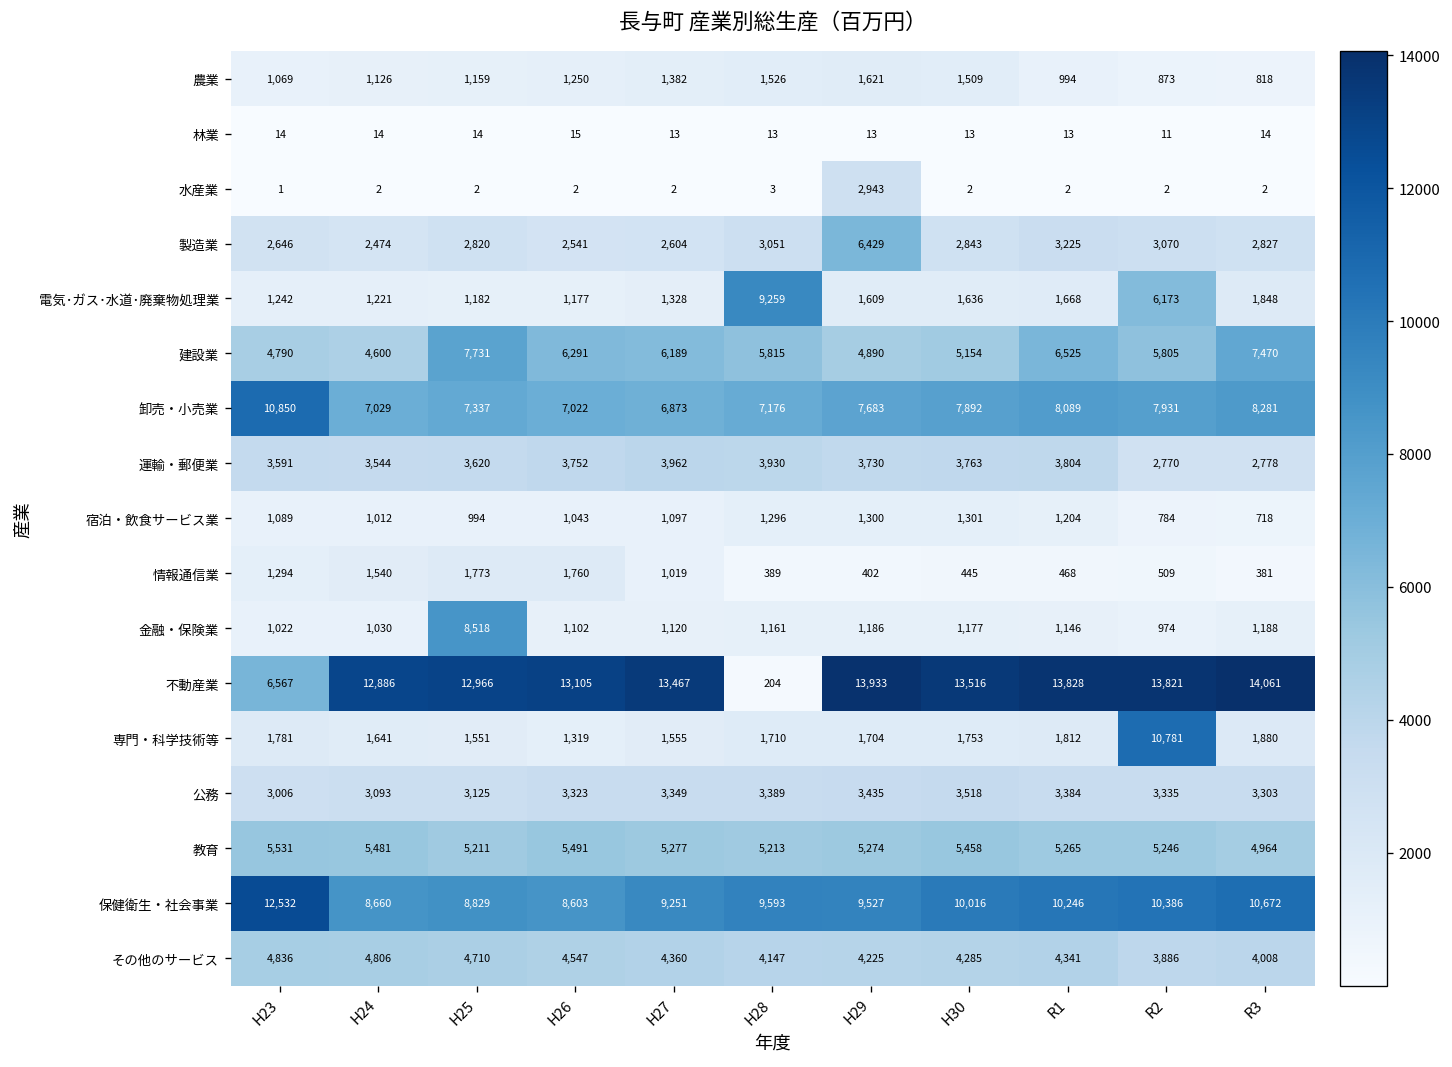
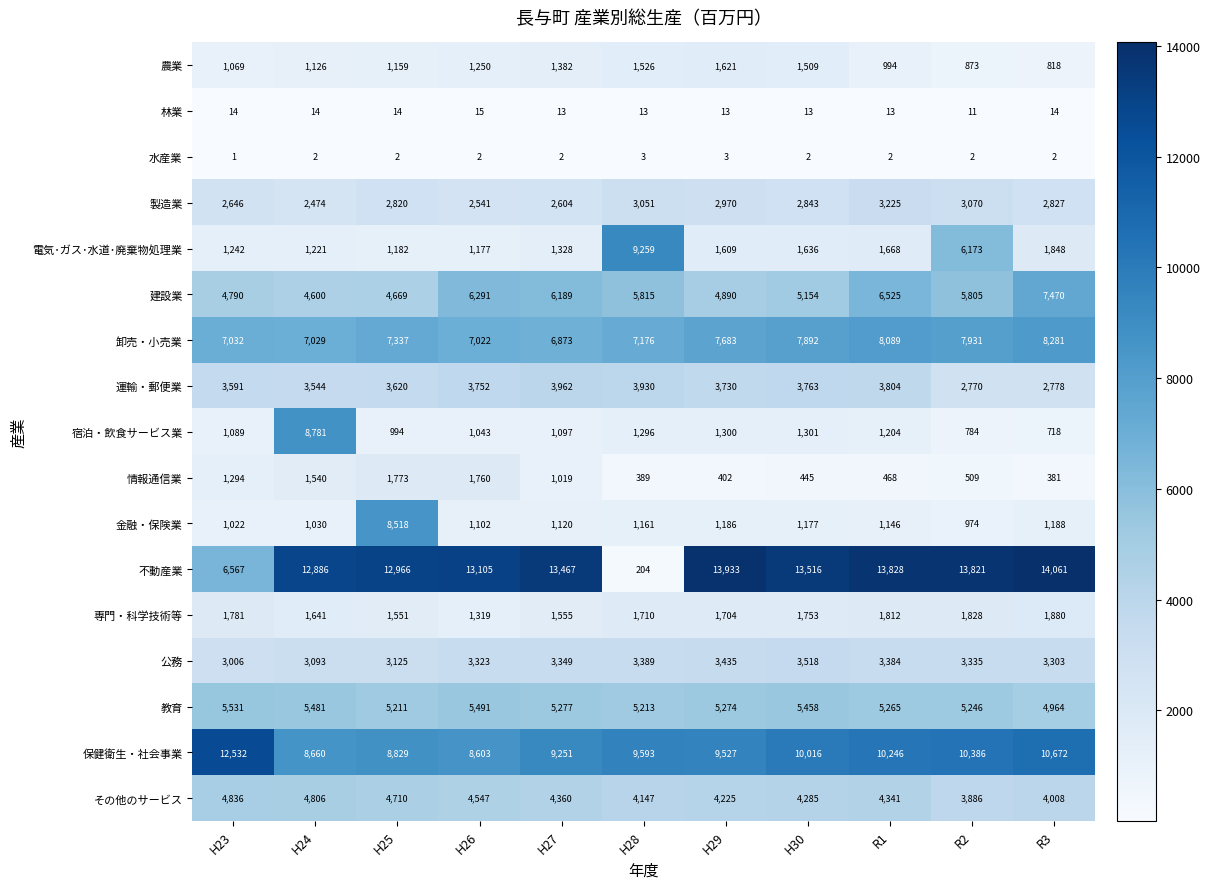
  {
    "農業": {
      "H23": "1,069",
      "H24": "1,126",
      "H25": "1,159",
      "H26": "1,250",
      "H27": "1,382",
      "H28": "1,526",
      "H29": "1,621",
      "H30": "1,509",
      "R1": "994",
      "R2": "873",
      "R3": "818"
    },
    "林業": {
      "H23": "14",
      "H24": "14",
      "H25": "14",
      "H26": "15",
      "H27": "13",
      "H28": "13",
      "H29": "13",
      "H30": "13",
      "R1": "13",
      "R2": "11",
      "R3": "14"
    },
    "水産業": {
      "H23": "1",
      "H24": "2",
      "H25": "2",
      "H26": "2",
      "H27": "2",
      "H28": "3",
-     "H29": "2,943",
+     "H29": "3",
      "H30": "2",
      "R1": "2",
      "R2": "2",
      "R3": "2"
    },
    "製造業": {
      "H23": "2,646",
      "H24": "2,474",
      "H25": "2,820",
      "H26": "2,541",
      "H27": "2,604",
      "H28": "3,051",
-     "H29": "6,429",
+     "H29": "2,970",
      "H30": "2,843",
      "R1": "3,225",
      "R2": "3,070",
      "R3": "2,827"
    },
    "電気･ガス･水道･廃棄物処理業": {
      "H23": "1,242",
      "H24": "1,221",
      "H25": "1,182",
      "H26": "1,177",
      "H27": "1,328",
      "H28": "9,259",
      "H29": "1,609",
      "H30": "1,636",
      "R1": "1,668",
      "R2": "6,173",
      "R3": "1,848"
    },
    "建設業": {
      "H23": "4,790",
      "H24": "4,600",
-     "H25": "7,731",
+     "H25": "4,669",
      "H26": "6,291",
      "H27": "6,189",
      "H28": "5,815",
      "H29": "4,890",
      "H30": "5,154",
      "R1": "6,525",
      "R2": "5,805",
      "R3": "7,470"
    },
    "卸売・小売業": {
-     "H23": "10,850",
+     "H23": "7,032",
      "H24": "7,029",
      "H25": "7,337",
      "H26": "7,022",
      "H27": "6,873",
      "H28": "7,176",
      "H29": "7,683",
      "H30": "7,892",
      "R1": "8,089",
      "R2": "7,931",
      "R3": "8,281"
    },
    "運輸・郵便業": {
      "H23": "3,591",
      "H24": "3,544",
      "H25": "3,620",
      "H26": "3,752",
      "H27": "3,962",
      "H28": "3,930",
      "H29": "3,730",
      "H30": "3,763",
      "R1": "3,804",
      "R2": "2,770",
      "R3": "2,778"
    },
    "宿泊・飲食サービス業": {
      "H23": "1,089",
-     "H24": "1,012",
+     "H24": "8,781",
      "H25": "994",
      "H26": "1,043",
      "H27": "1,097",
      "H28": "1,296",
      "H29": "1,300",
      "H30": "1,301",
      "R1": "1,204",
      "R2": "784",
      "R3": "718"
    },
    "情報通信業": {
      "H23": "1,294",
      "H24": "1,540",
      "H25": "1,773",
      "H26": "1,760",
      "H27": "1,019",
      "H28": "389",
      "H29": "402",
      "H30": "445",
      "R1": "468",
      "R2": "509",
      "R3": "381"
    },
    "金融・保険業": {
      "H23": "1,022",
      "H24": "1,030",
      "H25": "8,518",
      "H26": "1,102",
      "H27": "1,120",
      "H28": "1,161",
      "H29": "1,186",
      "H30": "1,177",
      "R1": "1,146",
      "R2": "974",
      "R3": "1,188"
    },
    "不動産業": {
      "H23": "6,567",
      "H24": "12,886",
      "H25": "12,966",
      "H26": "13,105",
      "H27": "13,467",
      "H28": "204",
      "H29": "13,933",
      "H30": "13,516",
      "R1": "13,828",
      "R2": "13,821",
      "R3": "14,061"
    },
    "専門・科学技術等": {
      "H23": "1,781",
      "H24": "1,641",
      "H25": "1,551",
      "H26": "1,319",
      "H27": "1,555",
      "H28": "1,710",
      "H29": "1,704",
      "H30": "1,753",
      "R1": "1,812",
-     "R2": "10,781",
+     "R2": "1,828",
      "R3": "1,880"
    },
    "公務": {
      "H23": "3,006",
      "H24": "3,093",
      "H25": "3,125",
      "H26": "3,323",
      "H27": "3,349",
      "H28": "3,389",
      "H29": "3,435",
      "H30": "3,518",
      "R1": "3,384",
      "R2": "3,335",
      "R3": "3,303"
    },
    "教育": {
      "H23": "5,531",
      "H24": "5,481",
      "H25": "5,211",
      "H26": "5,491",
      "H27": "5,277",
      "H28": "5,213",
      "H29": "5,274",
      "H30": "5,458",
      "R1": "5,265",
      "R2": "5,246",
      "R3": "4,964"
    },
    "保健衛生・社会事業": {
      "H23": "12,532",
      "H24": "8,660",
      "H25": "8,829",
      "H26": "8,603",
      "H27": "9,251",
      "H28": "9,593",
      "H29": "9,527",
      "H30": "10,016",
      "R1": "10,246",
      "R2": "10,386",
      "R3": "10,672"
    },
    "その他のサービス": {
      "H23": "4,836",
      "H24": "4,806",
      "H25": "4,710",
      "H26": "4,547",
      "H27": "4,360",
      "H28": "4,147",
      "H29": "4,225",
      "H30": "4,285",
      "R1": "4,341",
      "R2": "3,886",
      "R3": "4,008"
    }
  }
